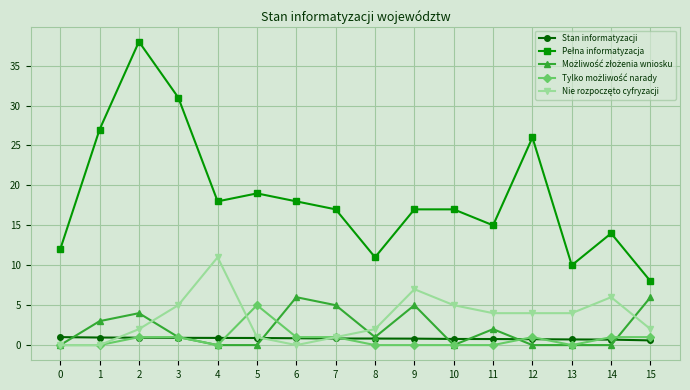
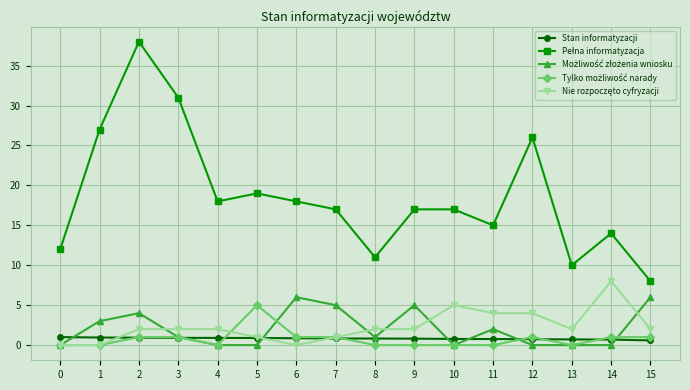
  {
    "Możliwość złożenia wniosku": {
      "1": 3,
      "2": 4,
      "5": 0,
      "6": 6,
      "7": 5,
      "9": 5,
      "11": 2,
      "12": 0,
      "14": 0,
      "15": 6
    },
    "Tylko możliwość narady": {
      "5": 5,
      "8": 0,
      "9": 0,
      "11": 0,
      "15": 1
    },
    "Nie rozpoczęto cyfryzacji": {
      "2": 2,
-     "3": 5,
-     "4": 11,
+     "3": 2,
+     "4": 2,
      "6": 0,
      "8": 2,
-     "9": 7,
+     "9": 2,
      "10": 5,
      "11": 4,
      "12": 4,
-     "13": 4,
-     "14": 6,
+     "13": 2,
+     "14": 8,
      "15": 2
    }
  }
